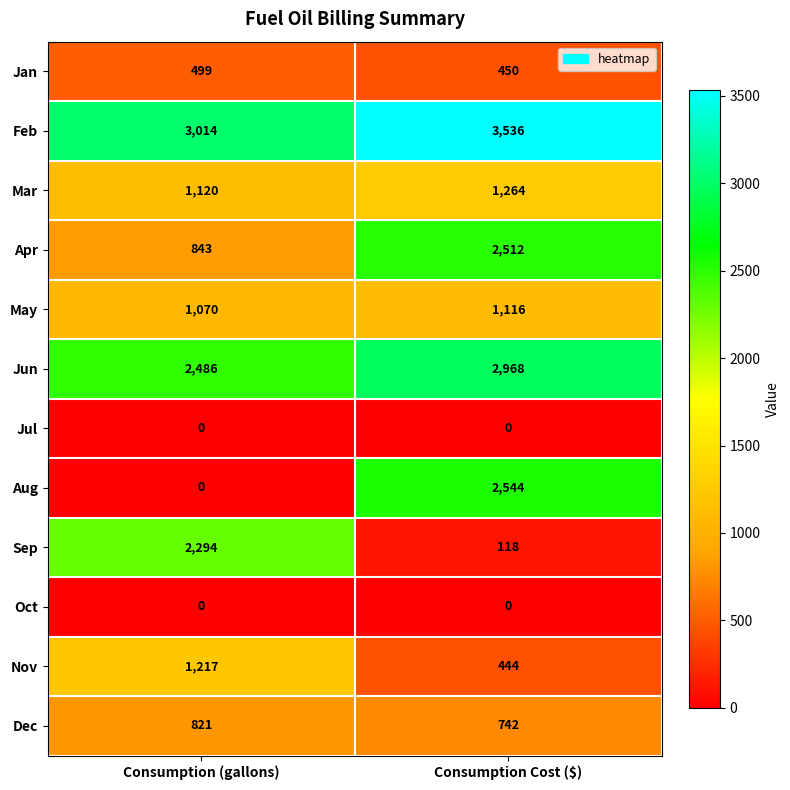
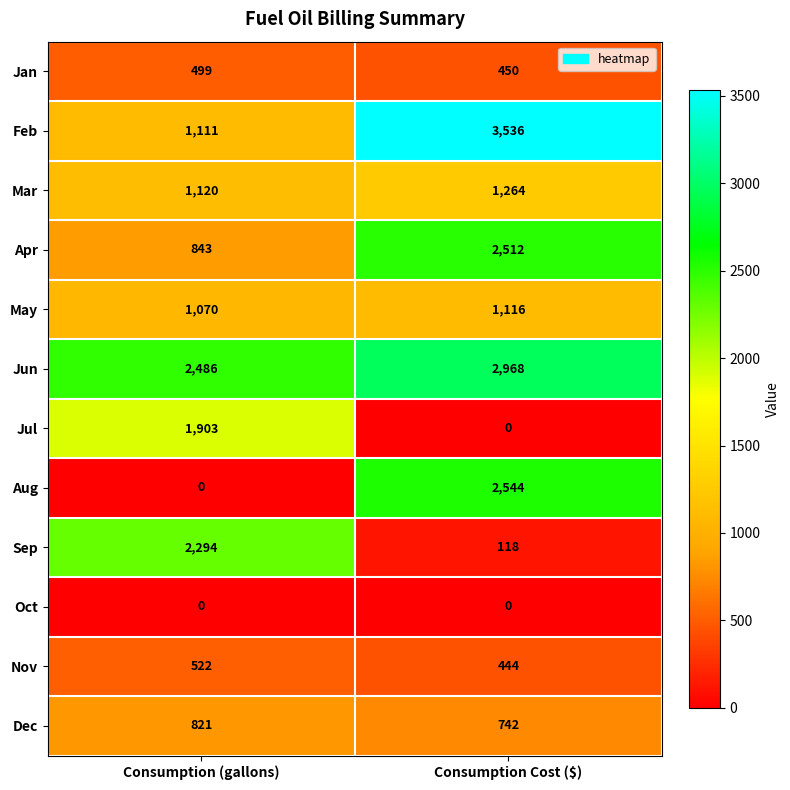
  {
    "Jan": {
      "Consumption (gallons)": "499",
      "Consumption Cost ($)": "450"
    },
    "Feb": {
-     "Consumption (gallons)": "3,014",
+     "Consumption (gallons)": "1,111",
      "Consumption Cost ($)": "3,536"
    },
    "Mar": {
      "Consumption (gallons)": "1,120",
      "Consumption Cost ($)": "1,264"
    },
    "Apr": {
      "Consumption (gallons)": "843",
      "Consumption Cost ($)": "2,512"
    },
    "May": {
      "Consumption (gallons)": "1,070",
      "Consumption Cost ($)": "1,116"
    },
    "Jun": {
      "Consumption (gallons)": "2,486",
      "Consumption Cost ($)": "2,968"
    },
    "Jul": {
-     "Consumption (gallons)": "0",
+     "Consumption (gallons)": "1,903",
      "Consumption Cost ($)": "0"
    },
    "Aug": {
      "Consumption (gallons)": "0",
      "Consumption Cost ($)": "2,544"
    },
    "Sep": {
      "Consumption (gallons)": "2,294",
      "Consumption Cost ($)": "118"
    },
    "Oct": {
      "Consumption (gallons)": "0",
      "Consumption Cost ($)": "0"
    },
    "Nov": {
-     "Consumption (gallons)": "1,217",
+     "Consumption (gallons)": "522",
      "Consumption Cost ($)": "444"
    },
    "Dec": {
      "Consumption (gallons)": "821",
      "Consumption Cost ($)": "742"
    }
  }
